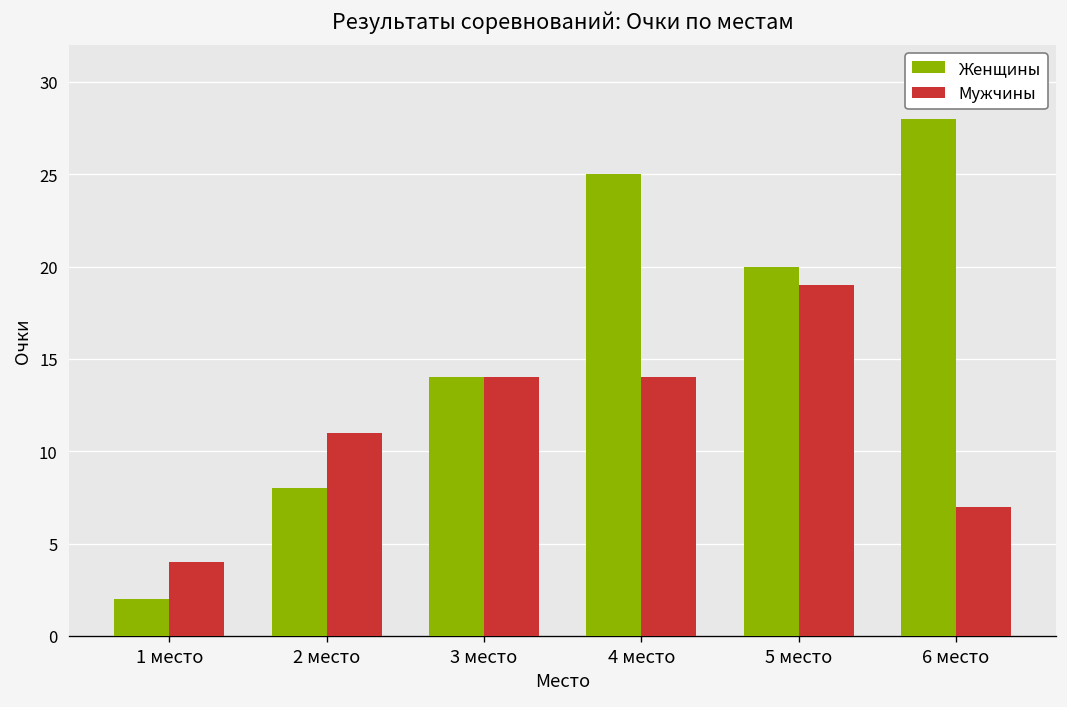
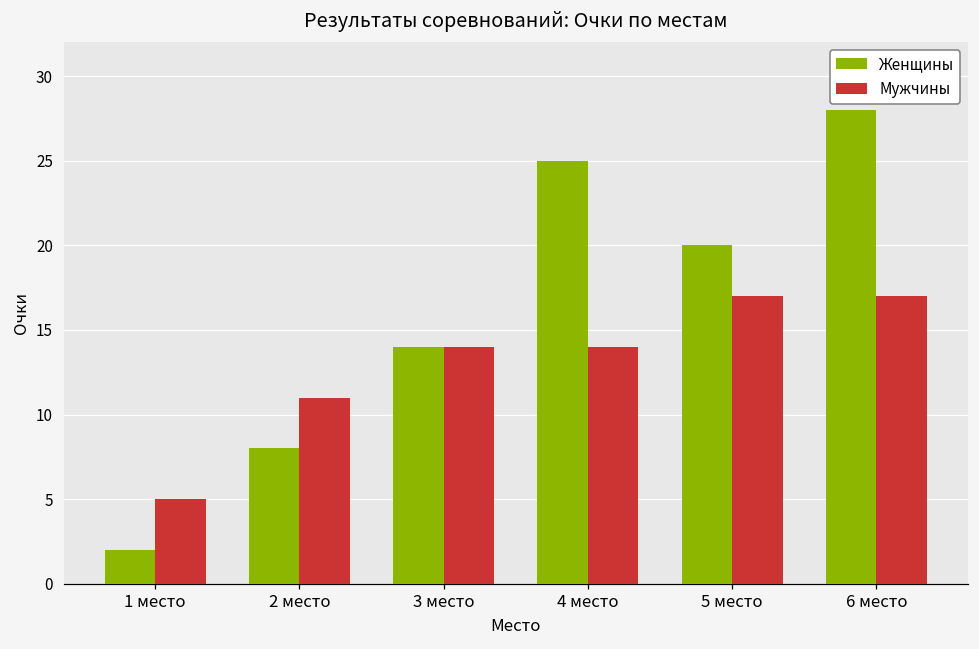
  {
    "Женщины": {
      "1 место": 2,
      "2 место": 8,
      "3 место": 14,
      "4 место": 25,
      "5 место": 20,
      "6 место": 28
    },
    "Мужчины": {
-     "1 место": 4,
+     "1 место": 5,
      "2 место": 11,
      "3 место": 14,
      "4 место": 14,
-     "5 место": 19,
-     "6 место": 7
+     "5 место": 17,
+     "6 место": 17
    }
  }
